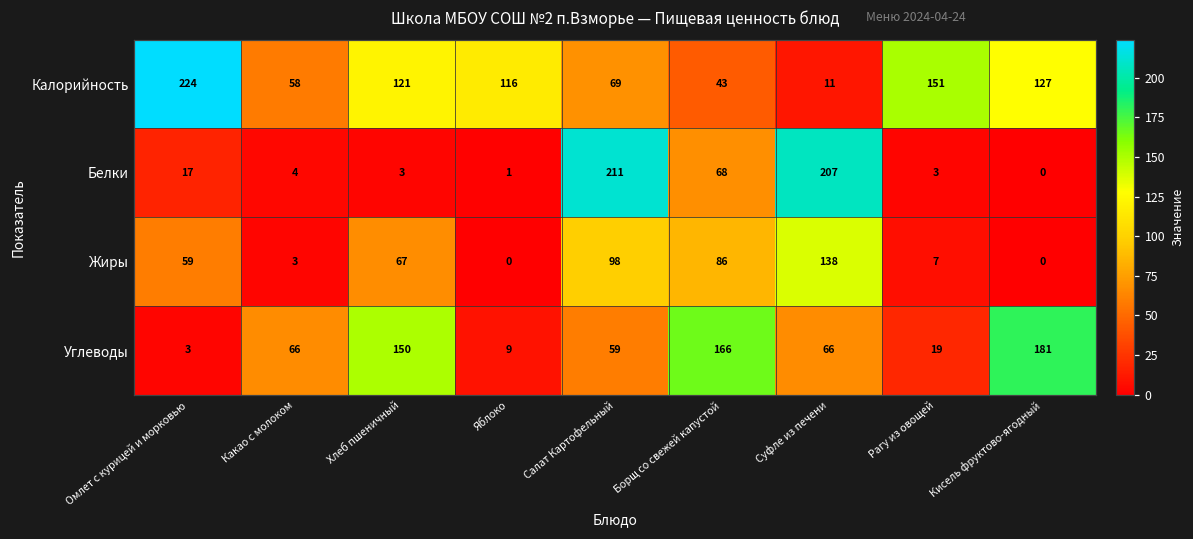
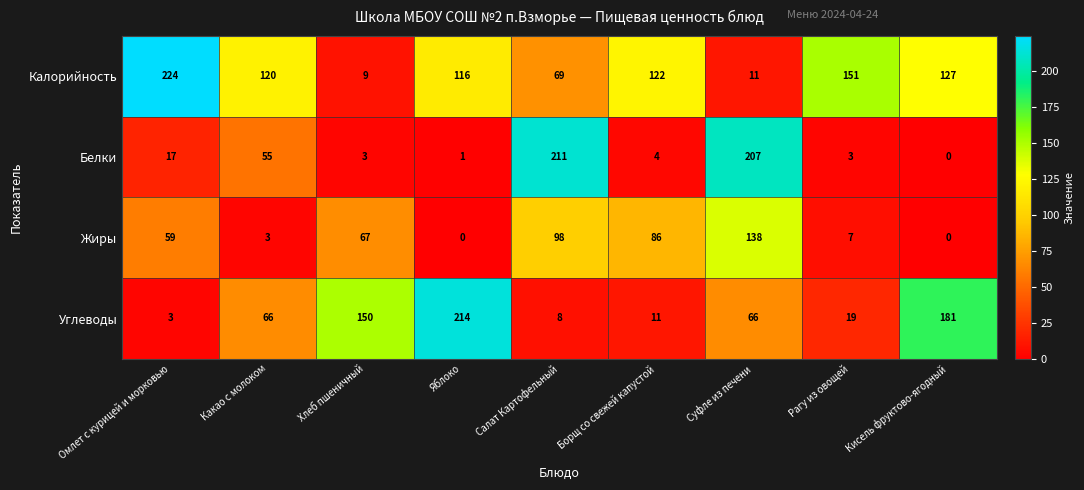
  {
    "Калорийность": {
      "Омлет с курицей и морковью": 224,
-     "Какао с молоком": 58,
-     "Хлеб пшеничный": 121,
+     "Какао с молоком": 120,
+     "Хлеб пшеничный": 9,
      "Яблоко": 116,
      "Салат Картофельный": 69,
-     "Борщ со свежей капустой": 43,
+     "Борщ со свежей капустой": 122,
      "Суфле из печени": 11,
      "Рагу из овощей": 151,
      "Кисель фруктово-ягодный": 127
    },
    "Белки": {
      "Омлет с курицей и морковью": 17,
-     "Какао с молоком": 4,
+     "Какао с молоком": 55,
      "Хлеб пшеничный": 3,
      "Яблоко": 1,
      "Салат Картофельный": 211,
-     "Борщ со свежей капустой": 68,
+     "Борщ со свежей капустой": 4,
      "Суфле из печени": 207,
      "Рагу из овощей": 3,
      "Кисель фруктово-ягодный": 0
    },
    "Жиры": {
      "Омлет с курицей и морковью": 59,
      "Какао с молоком": 3,
      "Хлеб пшеничный": 67,
      "Яблоко": 0,
      "Салат Картофельный": 98,
      "Борщ со свежей капустой": 86,
      "Суфле из печени": 138,
      "Рагу из овощей": 7,
      "Кисель фруктово-ягодный": 0
    },
    "Углеводы": {
      "Омлет с курицей и морковью": 3,
      "Какао с молоком": 66,
      "Хлеб пшеничный": 150,
-     "Яблоко": 9,
-     "Салат Картофельный": 59,
-     "Борщ со свежей капустой": 166,
+     "Яблоко": 214,
+     "Салат Картофельный": 8,
+     "Борщ со свежей капустой": 11,
      "Суфле из печени": 66,
      "Рагу из овощей": 19,
      "Кисель фруктово-ягодный": 181
    }
  }
